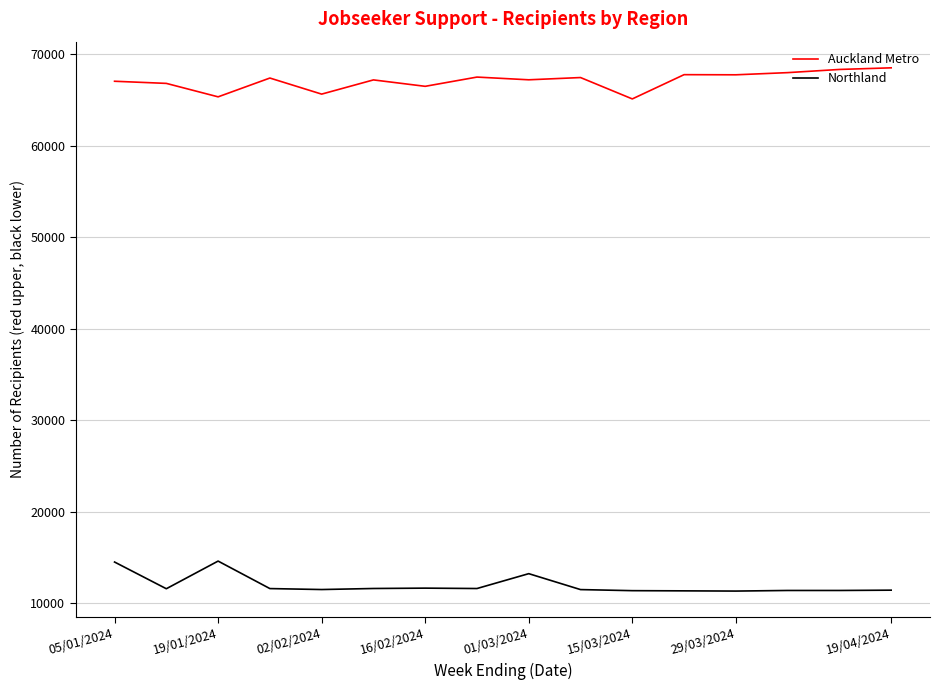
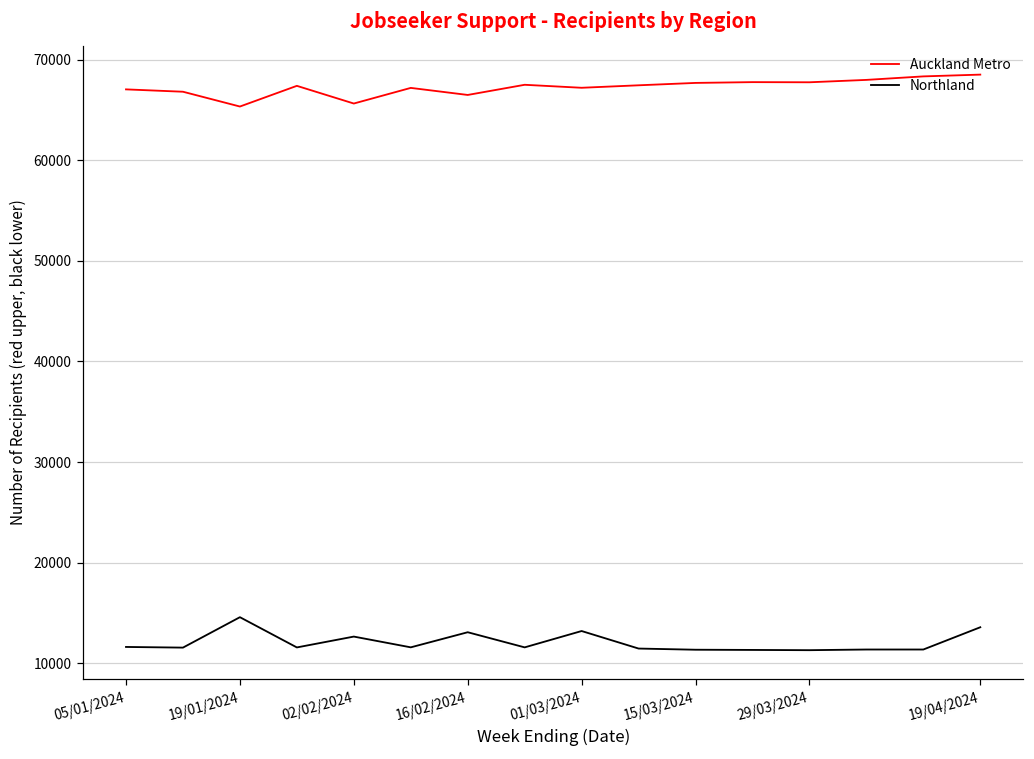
  {
    "Auckland Metro": {
      "05/01/2024": 67000,
      "19/01/2024": 65000,
      "02/02/2024": 66000,
      "16/02/2024": 66000,
      "01/03/2024": 67000,
-     "15/03/2024": 65000,
+     "15/03/2024": 68000,
      "29/03/2024": 68000,
      "19/04/2024": 69000
    },
    "Northland": {
-     "05/01/2024": 14000,
+     "05/01/2024": 12000,
      "19/01/2024": 15000,
-     "02/02/2024": 11000,
-     "16/02/2024": 12000,
+     "02/02/2024": 13000,
+     "16/02/2024": 13000,
      "01/03/2024": 13000,
      "15/03/2024": 11000,
      "29/03/2024": 11000,
-     "19/04/2024": 11000
+     "19/04/2024": 14000
    }
  }
